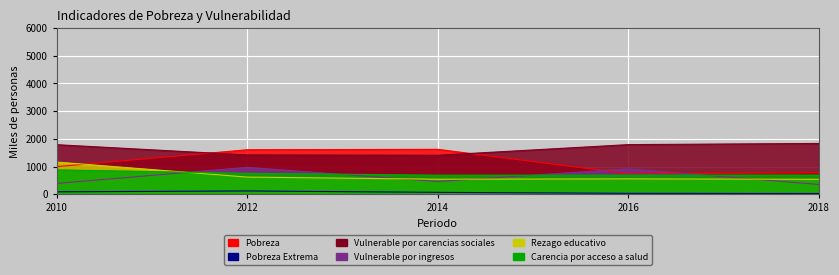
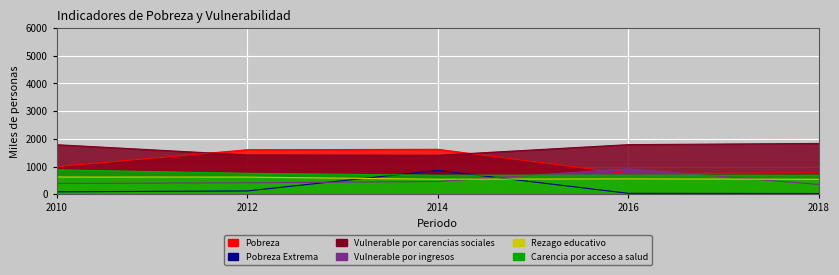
  {
    "Pobreza": {
      "2010": 1000,
      "2012": 1600,
      "2014": 1600
    },
    "Pobreza Extrema": {
      "2010": 100,
      "2012": 100,
-     "2014": 100,
+     "2014": 900,
      "2016": 0,
      "2018": 0
    },
    "Vulnerable por carencias sociales": {
      "2010": 1800,
      "2012": 1400,
      "2014": 1400,
      "2016": 1800,
      "2018": 1800
    },
    "Vulnerable por ingresos": {
      "2010": 400,
-     "2012": 1000,
+     "2012": 400,
      "2016": 900,
      "2018": 400
    },
    "Rezago educativo": {
-     "2010": 1200,
+     "2010": 600,
      "2012": 600,
      "2016": 600,
      "2018": 500
    },
    "Carencia por acceso a salud": {
      "2010": 900,
      "2012": 800,
      "2014": 700
    }
  }
